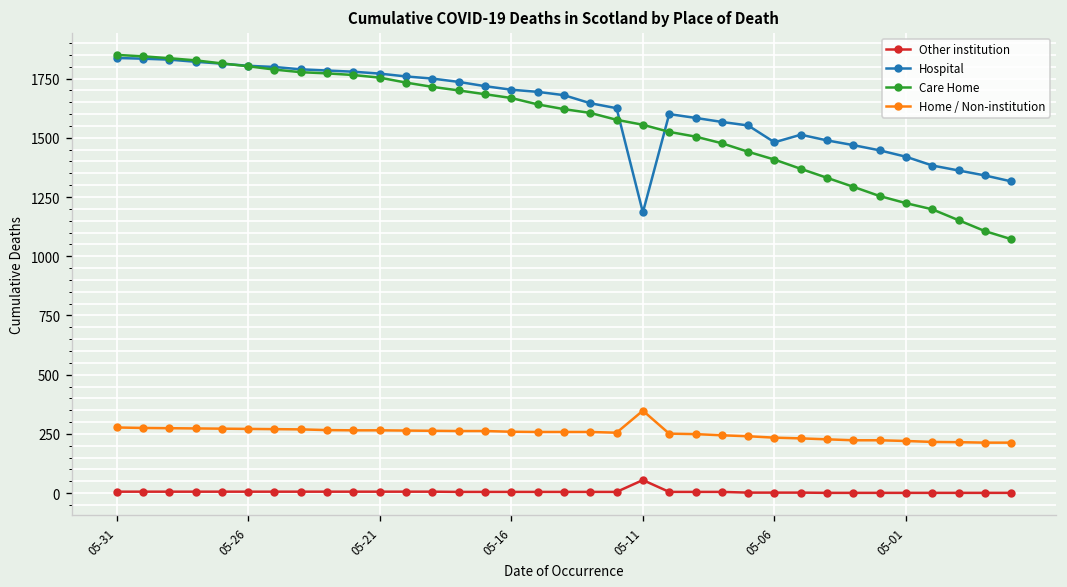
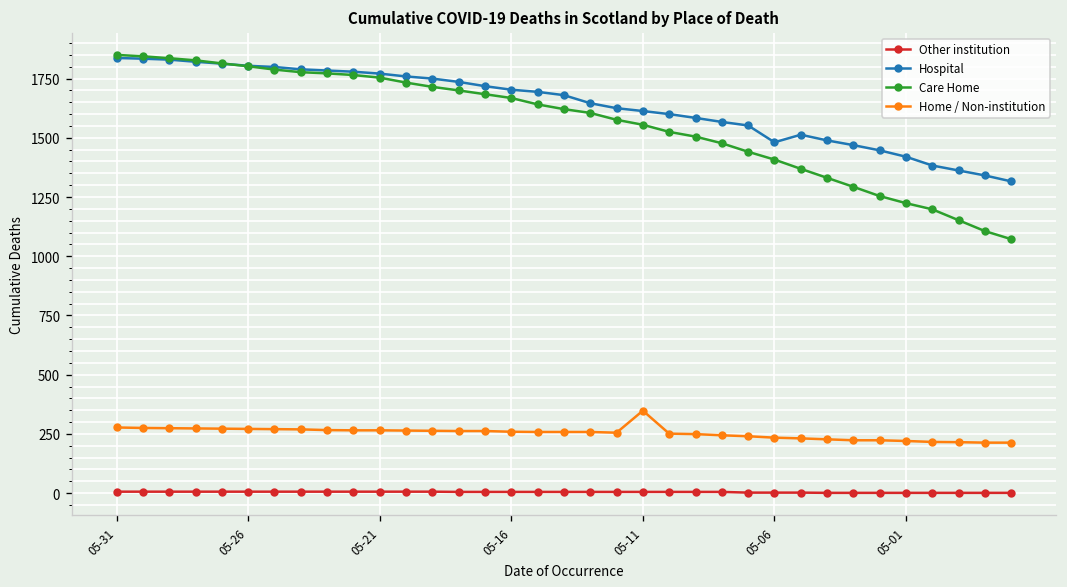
  {
    "Other institution": {
      "05-31": 10,
      "05-26": 10,
      "05-21": 10,
      "05-16": 10,
-     "05-11": 60,
+     "05-11": 10,
      "05-06": 0,
      "05-01": 0
    },
    "Hospital": {
      "05-21": 1770,
      "05-16": 1700,
-     "05-11": 1190,
+     "05-11": 1610,
      "05-06": 1480,
      "05-01": 1420
    },
    "Care Home": {
      "05-21": 1750,
      "05-16": 1670,
      "05-11": 1560,
      "05-06": 1410,
      "05-01": 1220
    },
    "Home / Non-institution": {
      "05-31": 280,
      "05-26": 270,
      "05-21": 270,
      "05-16": 260,
      "05-11": 350,
      "05-06": 230,
      "05-01": 220
    }
  }
